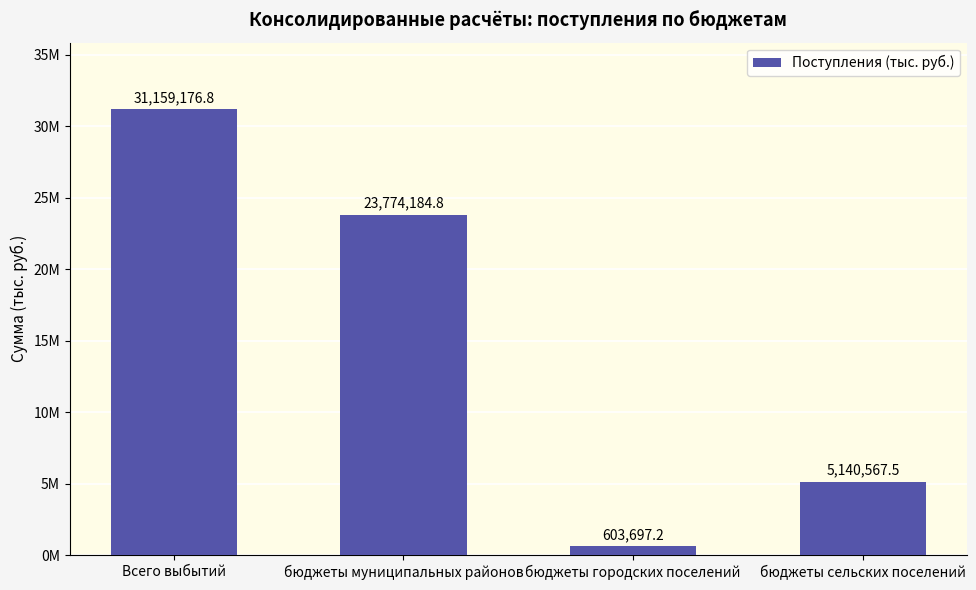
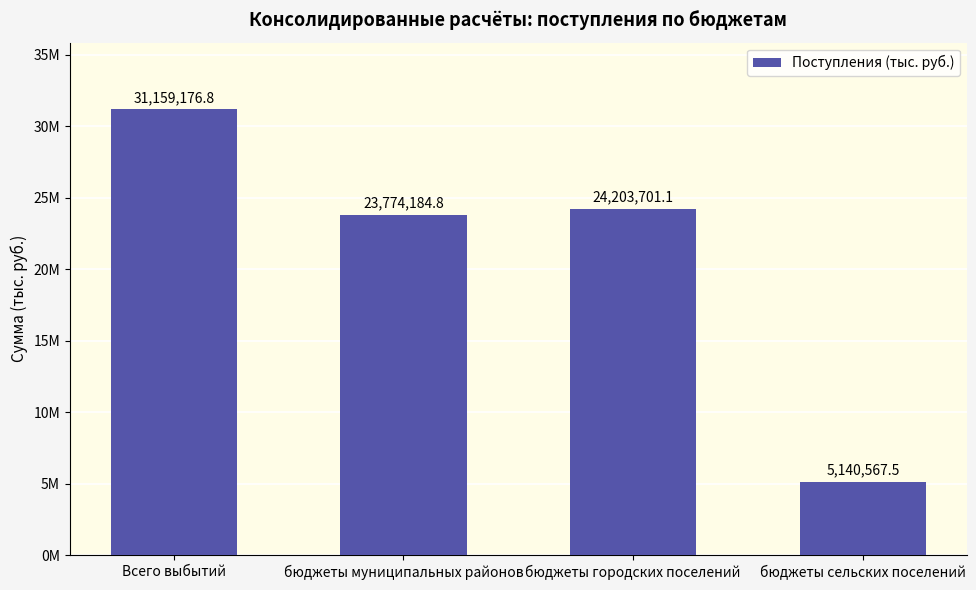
  {
    "Всего выбытий": "31,159,176.8",
    "бюджеты муниципальных районов": "23,774,184.8",
-   "бюджеты городских поселений": "603,697.2",
+   "бюджеты городских поселений": "24,203,701.1",
    "бюджеты сельских поселений": "5,140,567.5"
  }
